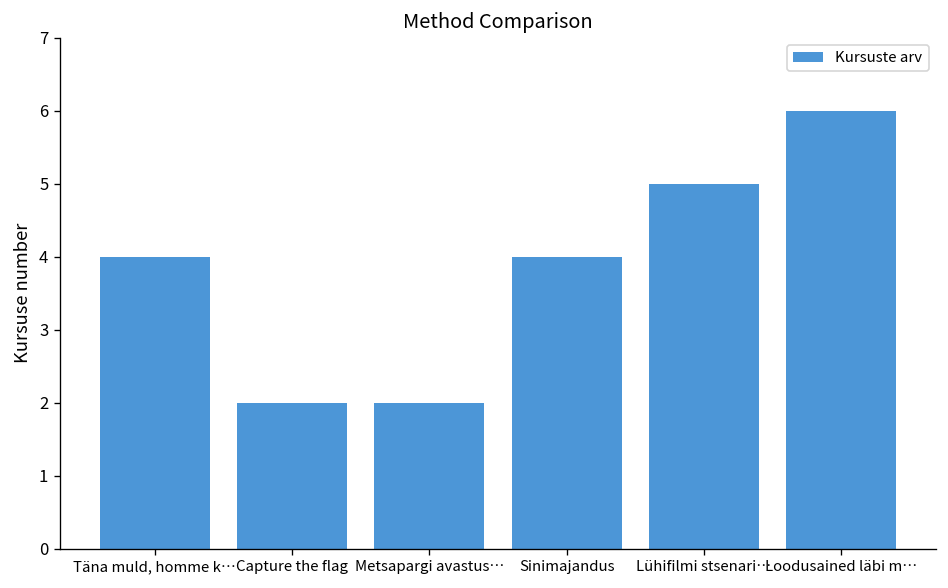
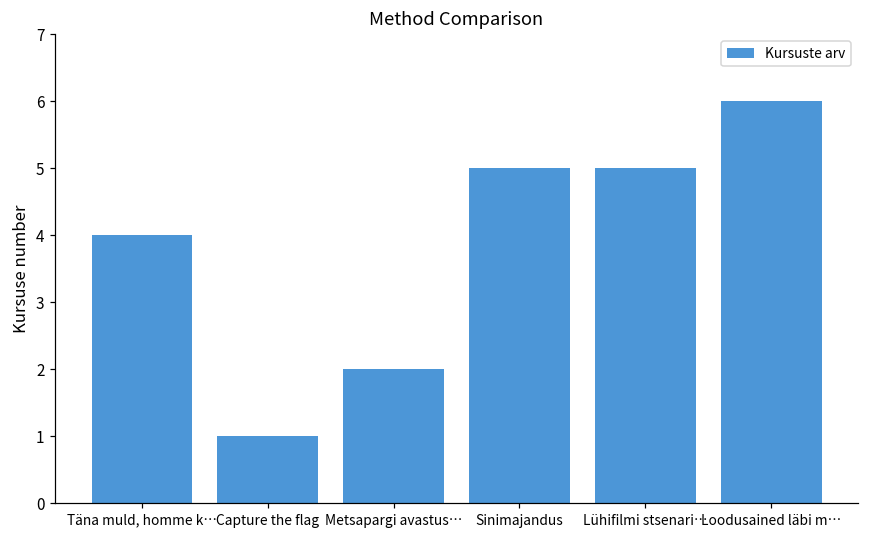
  {
    "Täna muld, homme k…": 4,
-   "Capture the flag": 2,
+   "Capture the flag": 1,
    "Metsapargi avastus…": 2,
-   "Sinimajandus": 4,
+   "Sinimajandus": 5,
    "Lühifilmi stsenari…": 5,
    "Loodusained läbi m…": 6
  }
